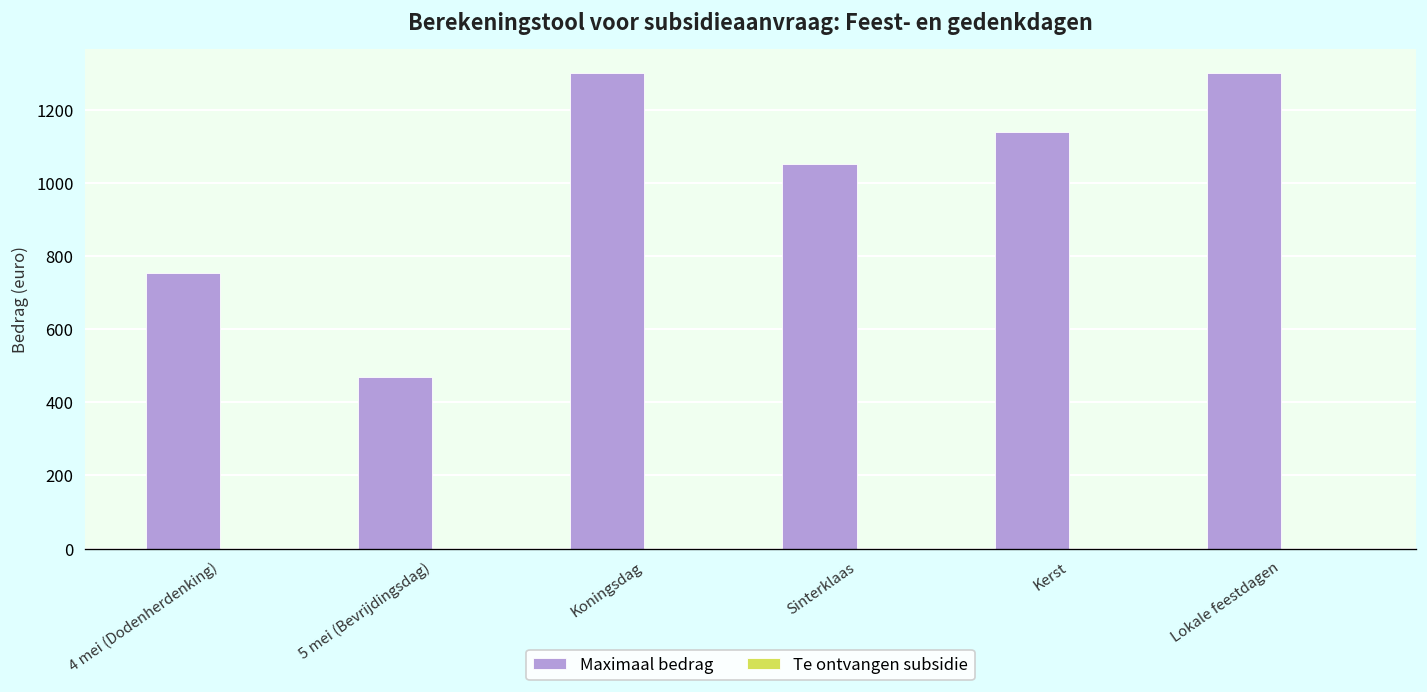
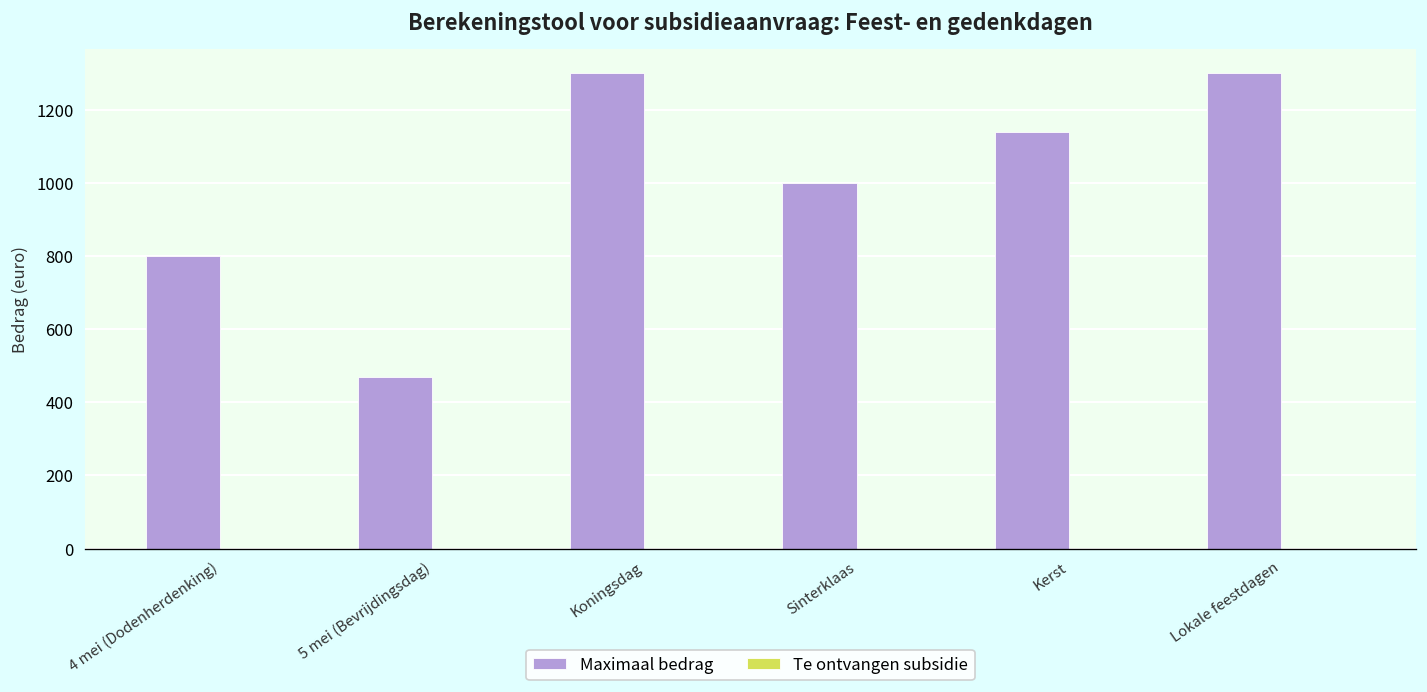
  {
    "Maximaal bedrag": {
-     "4 mei (Dodenherdenking)": 750,
+     "4 mei (Dodenherdenking)": 800,
      "5 mei (Bevrijdingsdag)": 470,
      "Koningsdag": 1300,
-     "Sinterklaas": 1050,
+     "Sinterklaas": 1000,
      "Kerst": 1140,
      "Lokale feestdagen": 1300
    },
    "Te ontvangen subsidie": {
      "4 mei (Dodenherdenking)": 0,
      "5 mei (Bevrijdingsdag)": 0,
      "Koningsdag": 0,
      "Sinterklaas": 0,
      "Kerst": 0,
      "Lokale feestdagen": 0
    }
  }
